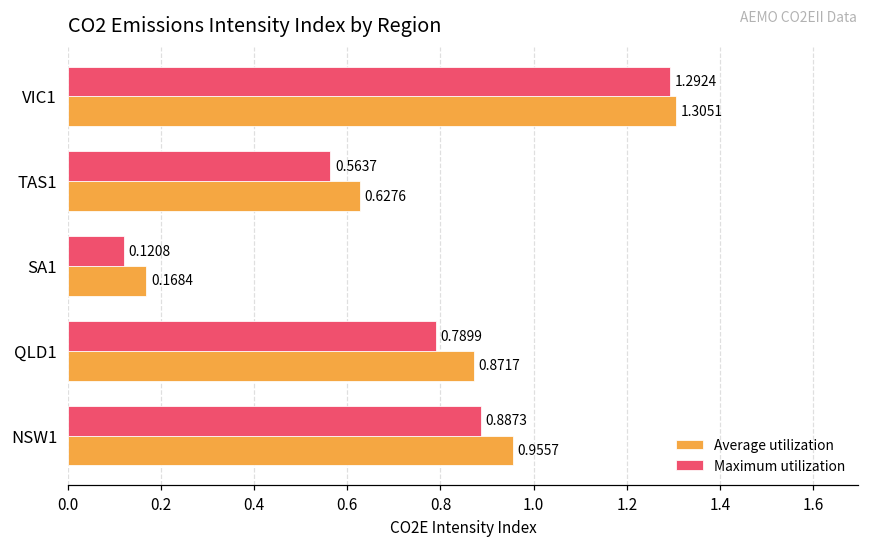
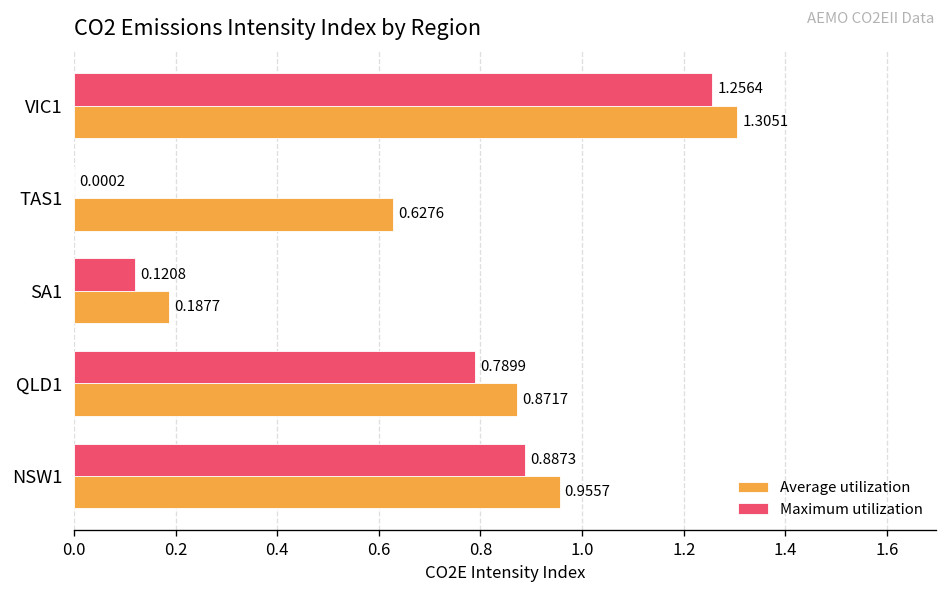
  {
    "Average utilization": {
      "VIC1": 1.3051,
      "TAS1": 0.6276,
-     "SA1": 0.1684,
+     "SA1": 0.1877,
      "QLD1": 0.8717,
      "NSW1": 0.9557
    },
    "Maximum utilization": {
-     "VIC1": 1.2924,
-     "TAS1": 0.5637,
+     "VIC1": 1.2564,
+     "TAS1": 0.0002,
      "SA1": 0.1208,
      "QLD1": 0.7899,
      "NSW1": 0.8873
    }
  }
